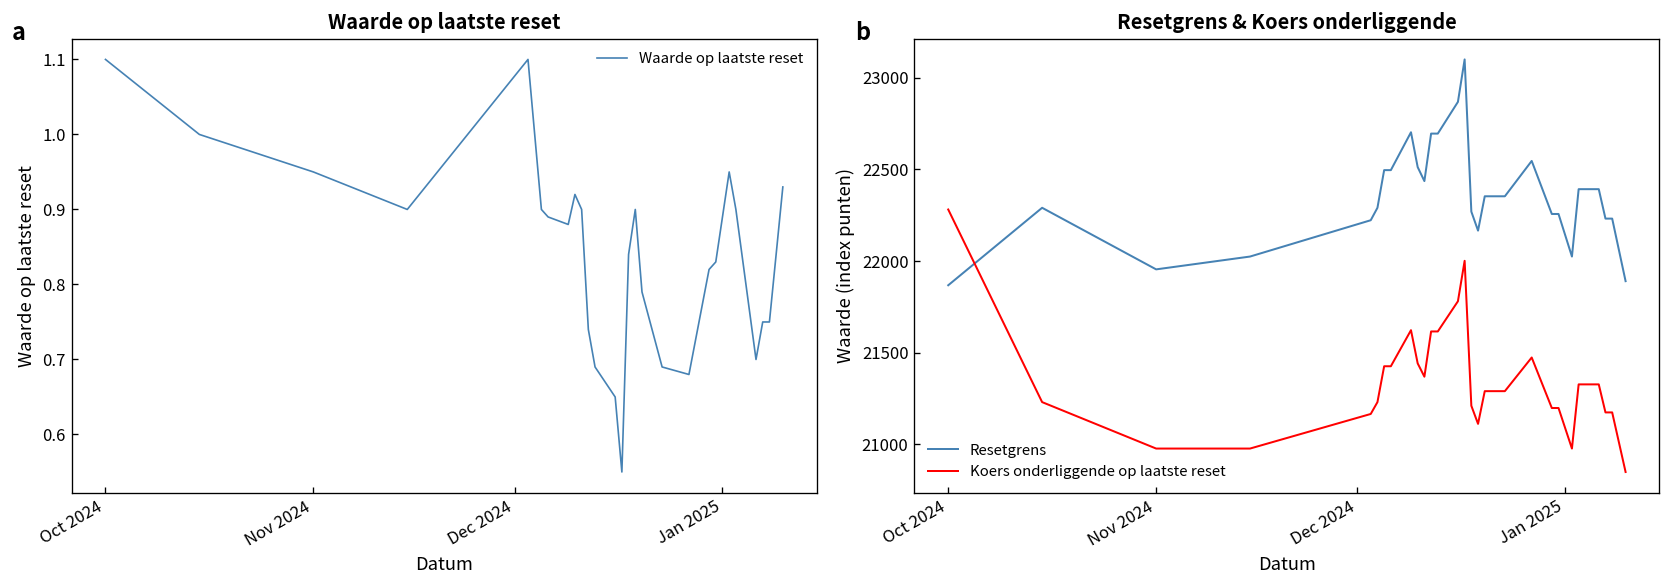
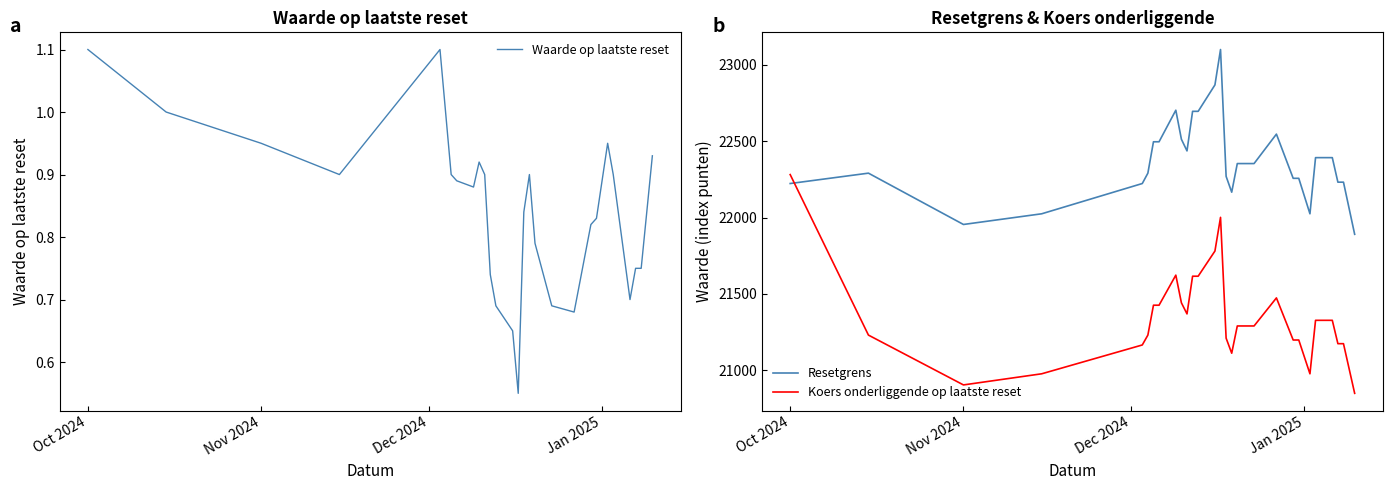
  {
    "Waarde op laatste reset": {
      "Oct 2024": 1.10,
      "Nov 2024": 0.95
    },
    "Resetgrens & Koers onderliggende": {
      "Resetgrens": {
-       "Oct 2024": 21870,
+       "Oct 2024": 22220,
        "Nov 2024": 21950
      },
      "Koers onderliggende op laatste reset": {
        "Oct 2024": 22280,
-       "Nov 2024": 20980
+       "Nov 2024": 20900
      }
    }
  }
